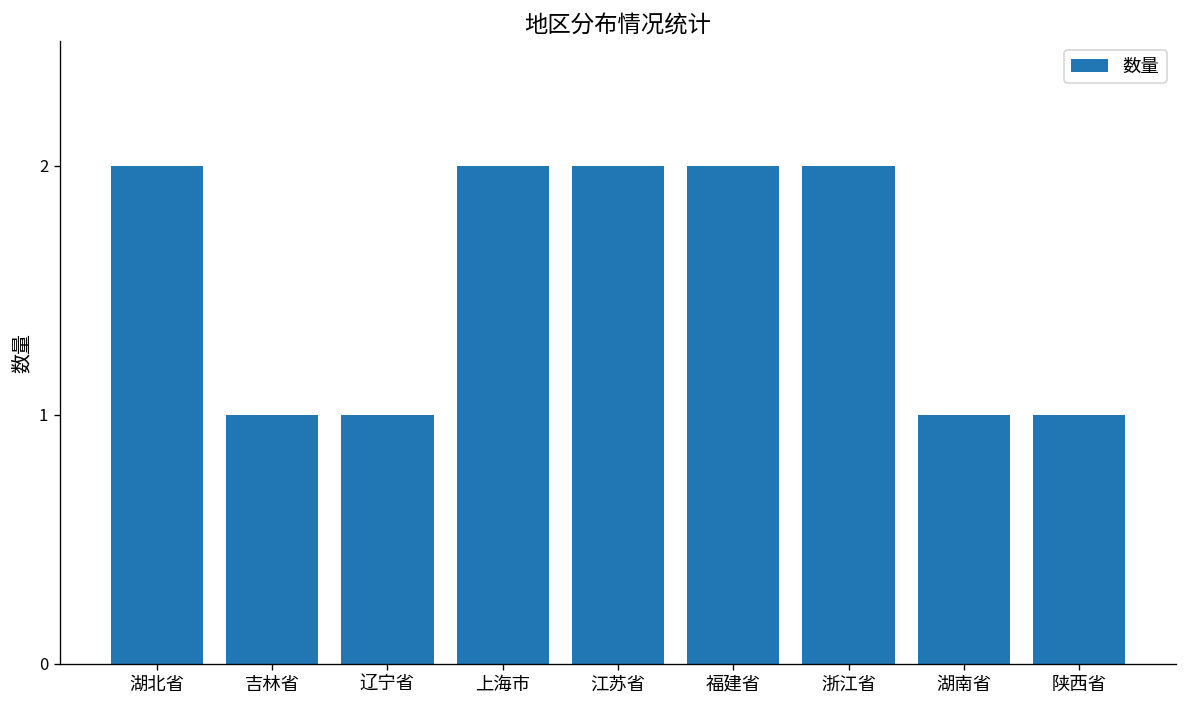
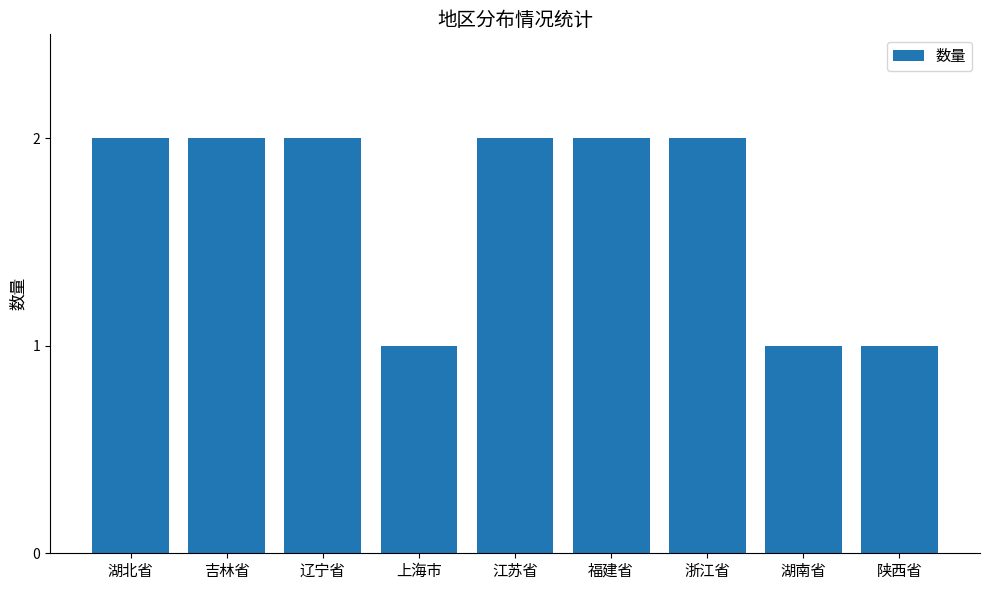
  {
    "湖北省": 2,
-   "吉林省": 1,
-   "辽宁省": 1,
-   "上海市": 2,
+   "吉林省": 2,
+   "辽宁省": 2,
+   "上海市": 1,
    "江苏省": 2,
    "福建省": 2,
    "浙江省": 2,
    "湖南省": 1,
    "陕西省": 1
  }
